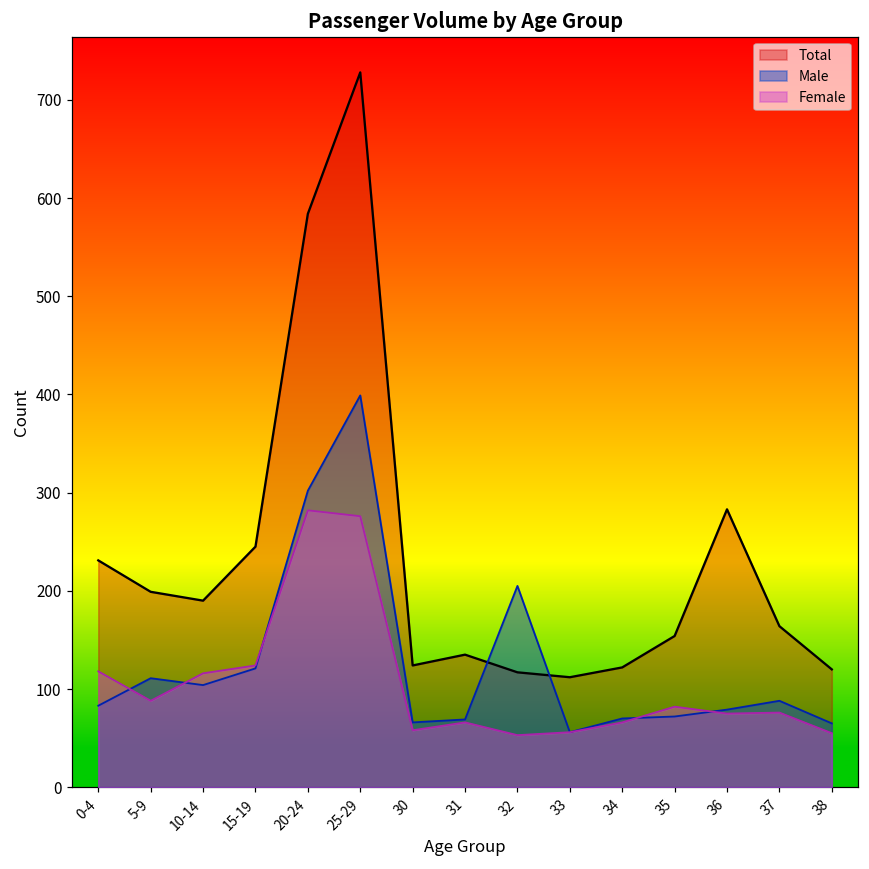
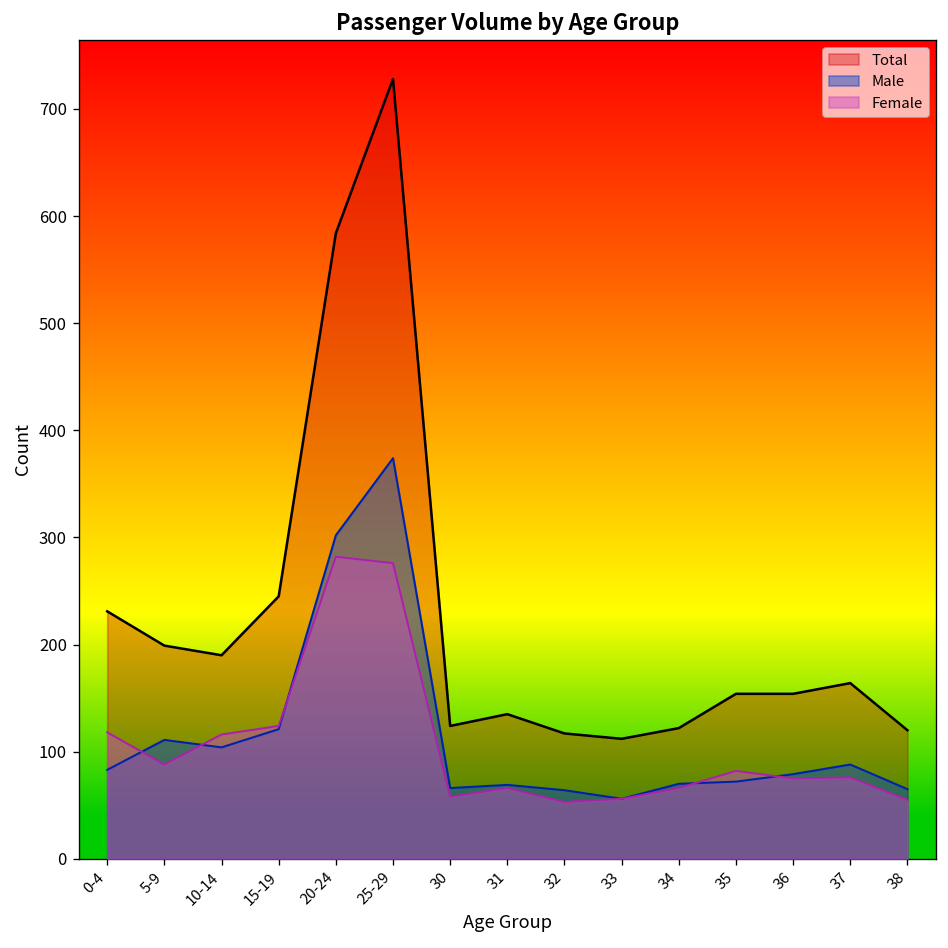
  {
    "Total": {
      "0-4": 230,
      "5-9": 200,
      "10-14": 190,
      "15-19": 250,
      "20-24": 580,
      "25-29": 730,
      "30": 120,
      "31": 140,
      "32": 120,
      "33": 110,
      "34": 120,
      "35": 150,
-     "36": 280,
+     "36": 150,
      "37": 160,
      "38": 120
    },
    "Male": {
      "0-4": 80,
      "5-9": 110,
      "10-14": 100,
      "15-19": 120,
      "20-24": 300,
-     "25-29": 400,
+     "25-29": 370,
      "30": 70,
      "31": 70,
-     "32": 210,
+     "32": 60,
      "34": 70,
      "35": 70,
      "36": 80,
      "37": 90,
      "38": 70
    },
    "Female": {
      "0-4": 120,
      "5-9": 90,
      "10-14": 120,
      "15-19": 120,
      "20-24": 280,
      "25-29": 280,
      "30": 60,
      "31": 70,
      "32": 50,
      "34": 70,
      "35": 80,
      "36": 80,
      "37": 80,
      "38": 60
    }
  }
